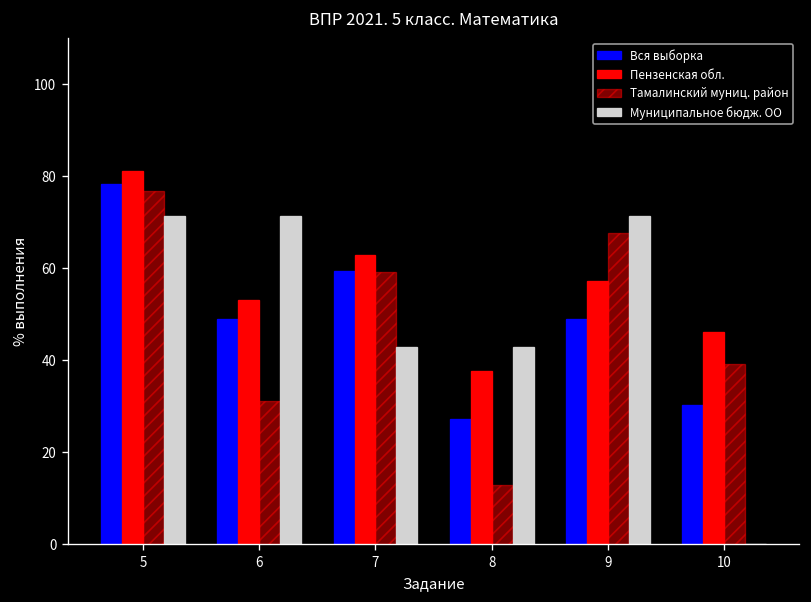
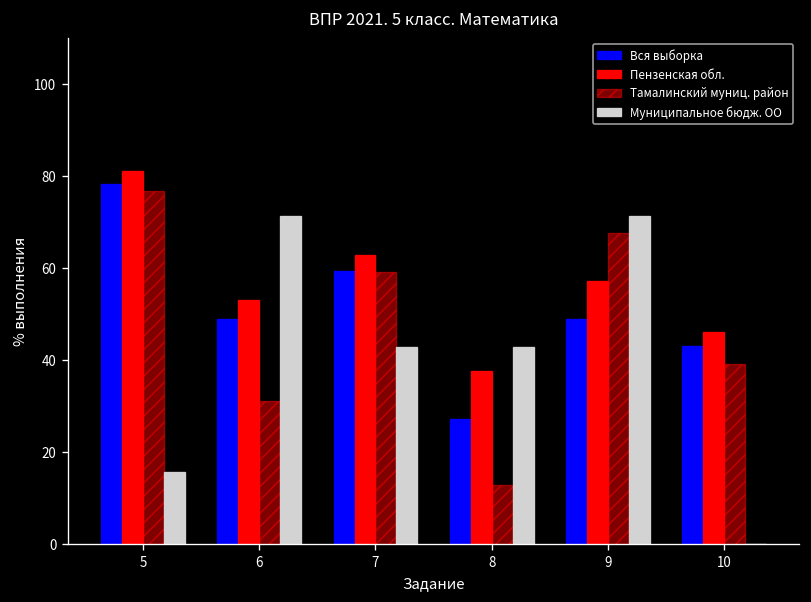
  {
    "Вся выборка": {
      "5": 78,
      "6": 49,
      "7": 59,
      "8": 27,
      "9": 49,
-     "10": 30
+     "10": 43
    },
    "Муниципальное бюдж. ОО": {
-     "5": 71,
+     "5": 16,
      "6": 71,
      "7": 43,
      "8": 43,
      "9": 71,
      "10": 0
    }
  }
